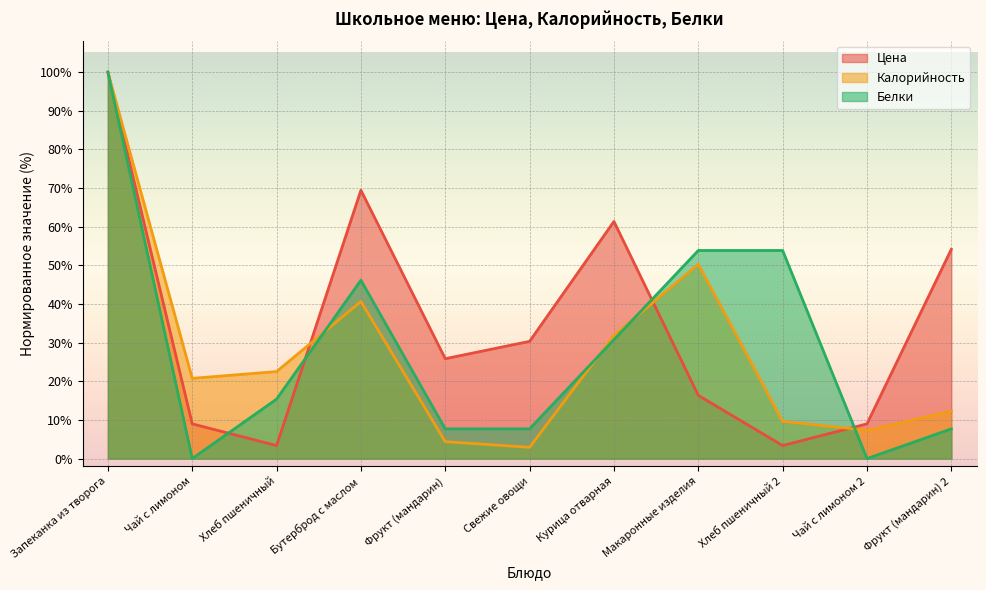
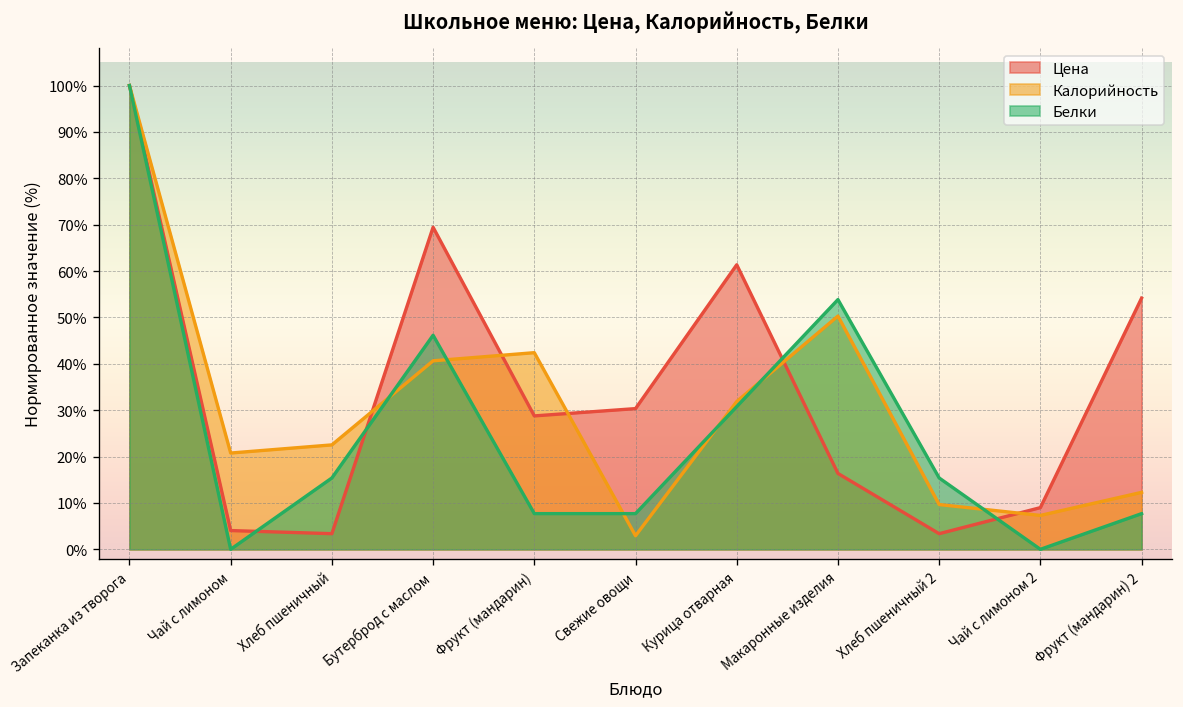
  {
    "Цена": {
-     "Чай с лимоном": "9%",
+     "Чай с лимоном": "4%",
      "Хлеб пшеничный": "3%",
      "Бутерброд с маслом": "69%",
-     "Фрукт (мандарин)": "26%",
+     "Фрукт (мандарин)": "29%",
      "Свежие овощи": "30%",
      "Курица отварная": "61%",
      "Макаронные изделия": "16%",
      "Хлеб пшеничный 2": "3%",
      "Чай с лимоном 2": "9%",
      "Фрукт (мандарин) 2": "54%"
    },
    "Калорийность": {
      "Чай с лимоном": "21%",
      "Хлеб пшеничный": "23%",
      "Бутерброд с маслом": "41%",
-     "Фрукт (мандарин)": "4%",
+     "Фрукт (мандарин)": "42%",
      "Свежие овощи": "3%",
      "Курица отварная": "32%",
      "Макаронные изделия": "50%",
      "Хлеб пшеничный 2": "10%",
      "Чай с лимоном 2": "7%",
      "Фрукт (мандарин) 2": "12%"
    },
    "Белки": {
      "Чай с лимоном": "0%",
      "Хлеб пшеничный": "15%",
      "Бутерброд с маслом": "46%",
      "Фрукт (мандарин)": "8%",
      "Свежие овощи": "8%",
      "Курица отварная": "31%",
      "Макаронные изделия": "54%",
-     "Хлеб пшеничный 2": "54%",
+     "Хлеб пшеничный 2": "15%",
      "Чай с лимоном 2": "0%",
      "Фрукт (мандарин) 2": "8%"
    }
  }
